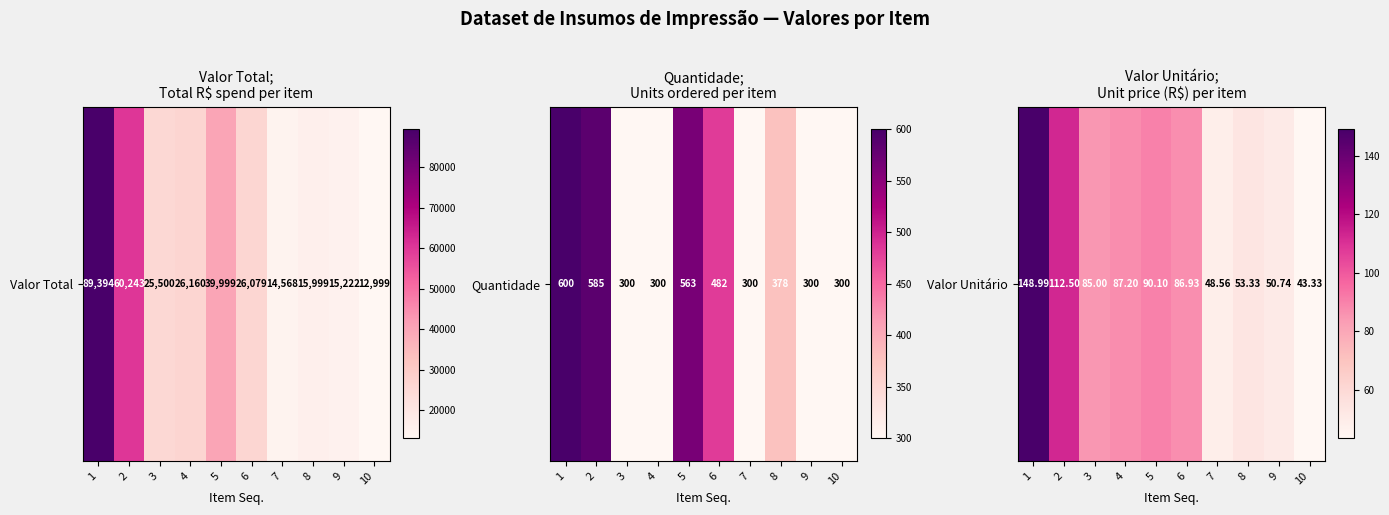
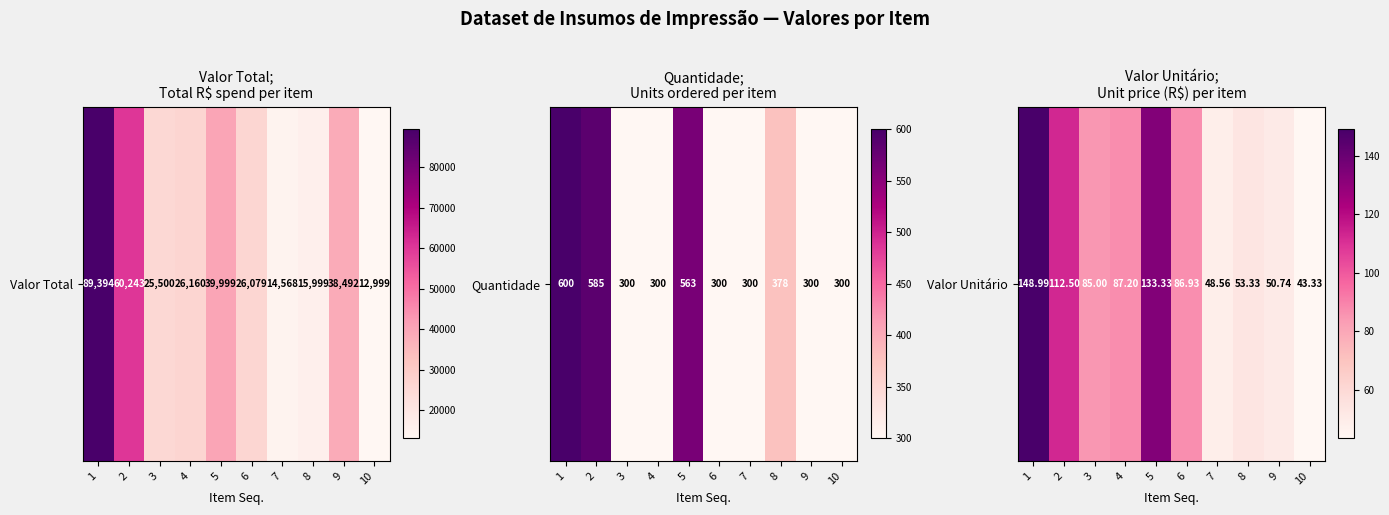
  {
    "Valor Total; Total R$ spend per item": {
      "Valor Total": {
        "1": "89,394",
        "2": "60,243",
        "3": "25,500",
        "4": "26,160",
        "5": "39,999",
        "6": "26,079",
        "7": "14,568",
        "8": "15,999",
-       "9": "15,222",
+       "9": "38,492",
        "10": "12,999"
      }
    },
    "Quantidade; Units ordered per item": {
      "Quantidade": {
        "1": "600",
        "2": "585",
        "3": "300",
        "4": "300",
        "5": "563",
-       "6": "482",
+       "6": "300",
        "7": "300",
        "8": "378",
        "9": "300",
        "10": "300"
      }
    },
    "Valor Unitário; Unit price (R$) per item": {
      "Valor Unitário": {
        "1": "148.99",
        "2": "112.50",
        "3": "85.00",
        "4": "87.20",
-       "5": "90.10",
+       "5": "133.33",
        "6": "86.93",
        "7": "48.56",
        "8": "53.33",
        "9": "50.74",
        "10": "43.33"
      }
    }
  }
